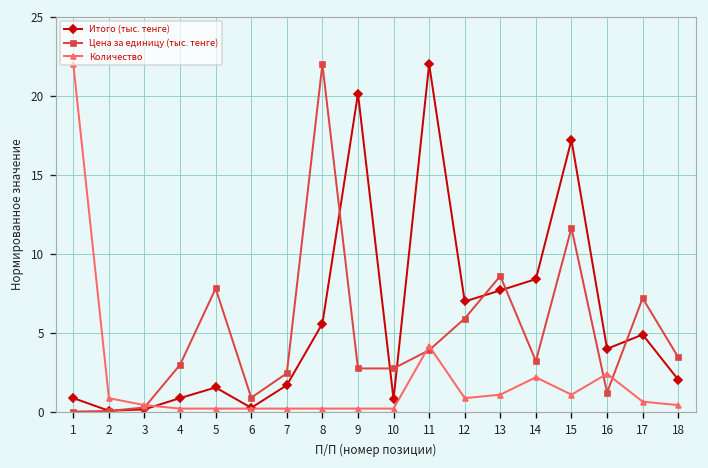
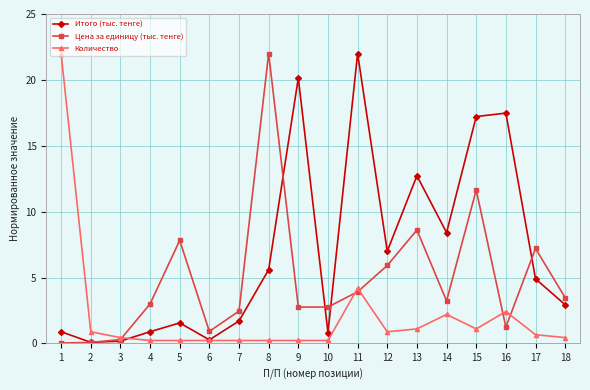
  {
    "Итого (тыс. тенге)": {
      "1": 0.9,
      "4": 0.9,
      "5": 1.6,
      "7": 1.7,
      "8": 5.6,
      "9": 20.1,
      "10": 0.8,
      "11": 22.0,
      "12": 7.0,
-     "13": 7.7,
+     "13": 12.7,
      "14": 8.4,
      "15": 17.2,
-     "16": 4.0,
+     "16": 17.5,
      "17": 4.9,
-     "18": 2.1
+     "18": 2.9
    }
  }
